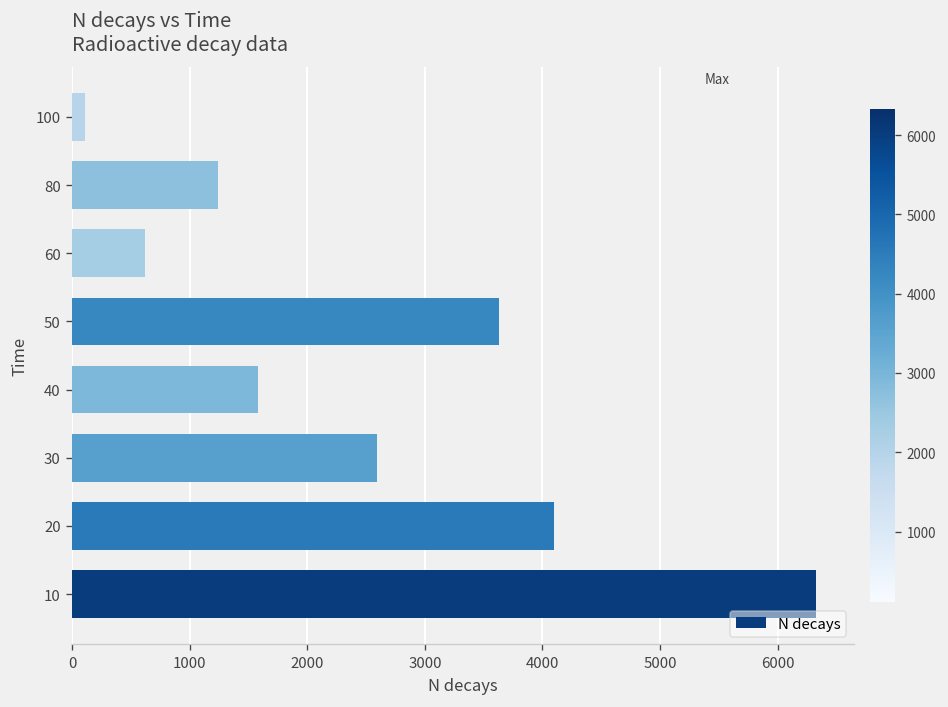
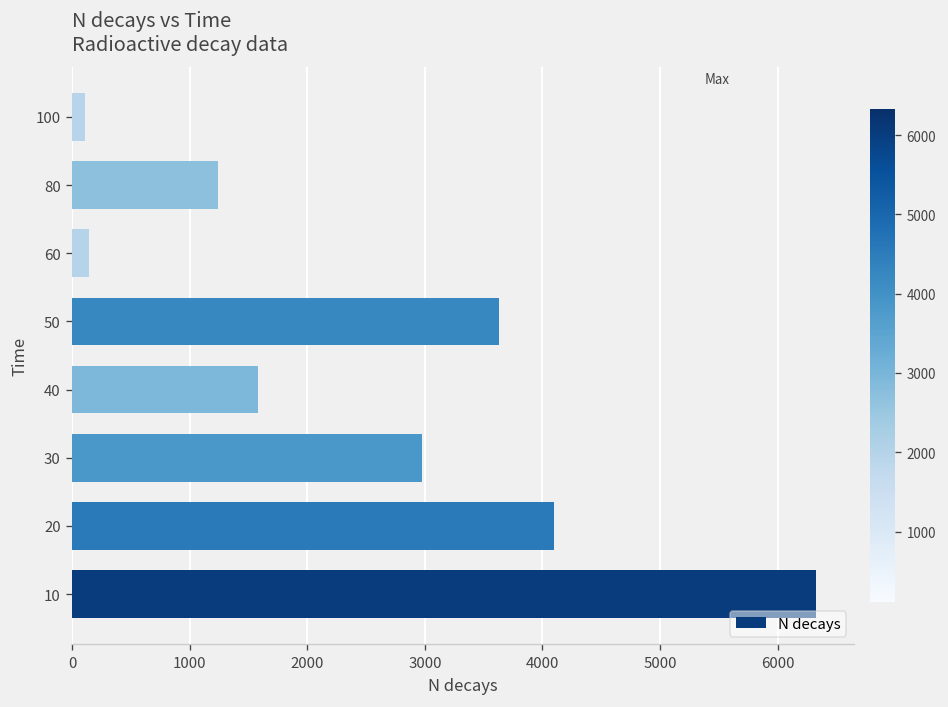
  {
    "100": 100,
    "80": 1200,
-   "60": 600,
+   "60": 100,
    "50": 3600,
    "40": 1600,
-   "30": 2600,
+   "30": 3000,
    "20": 4100,
    "10": 6300
  }
